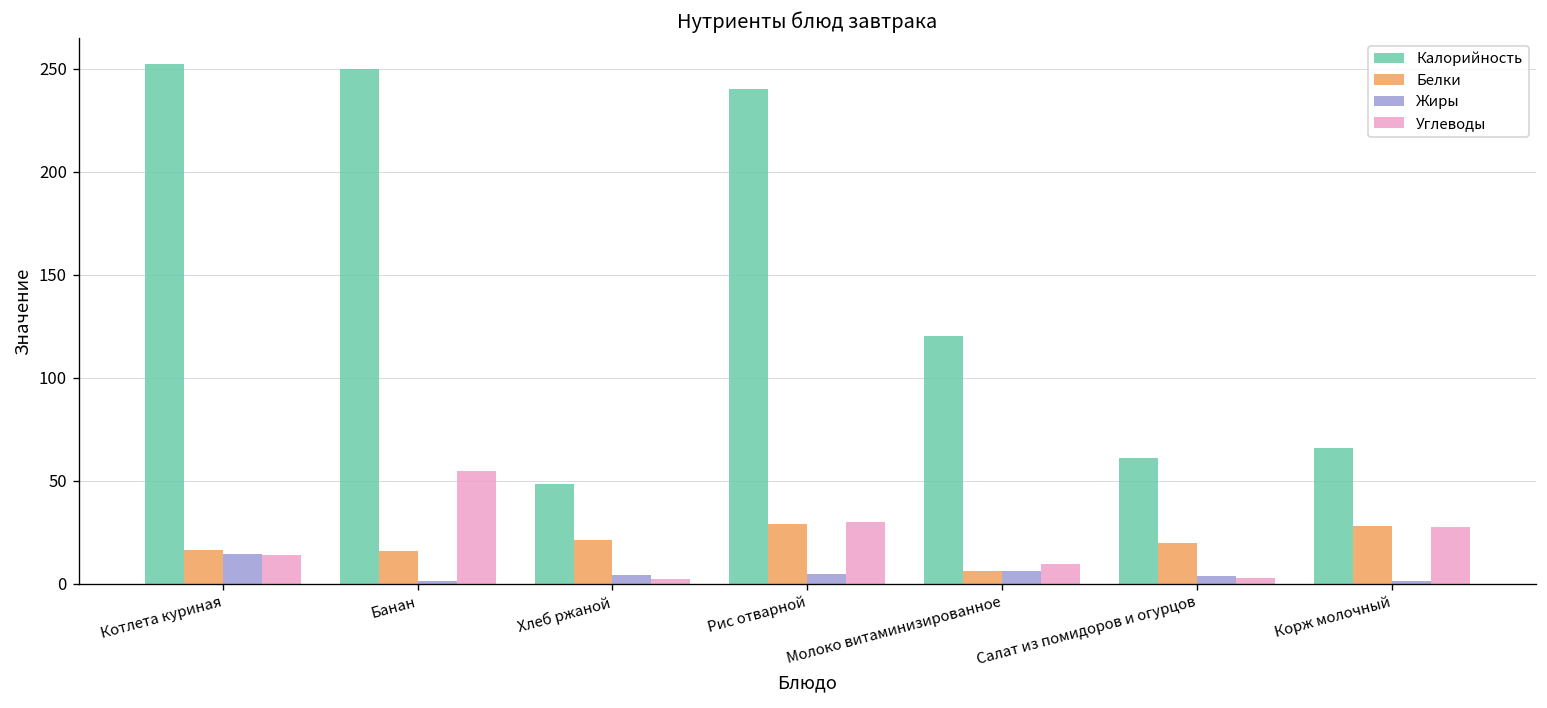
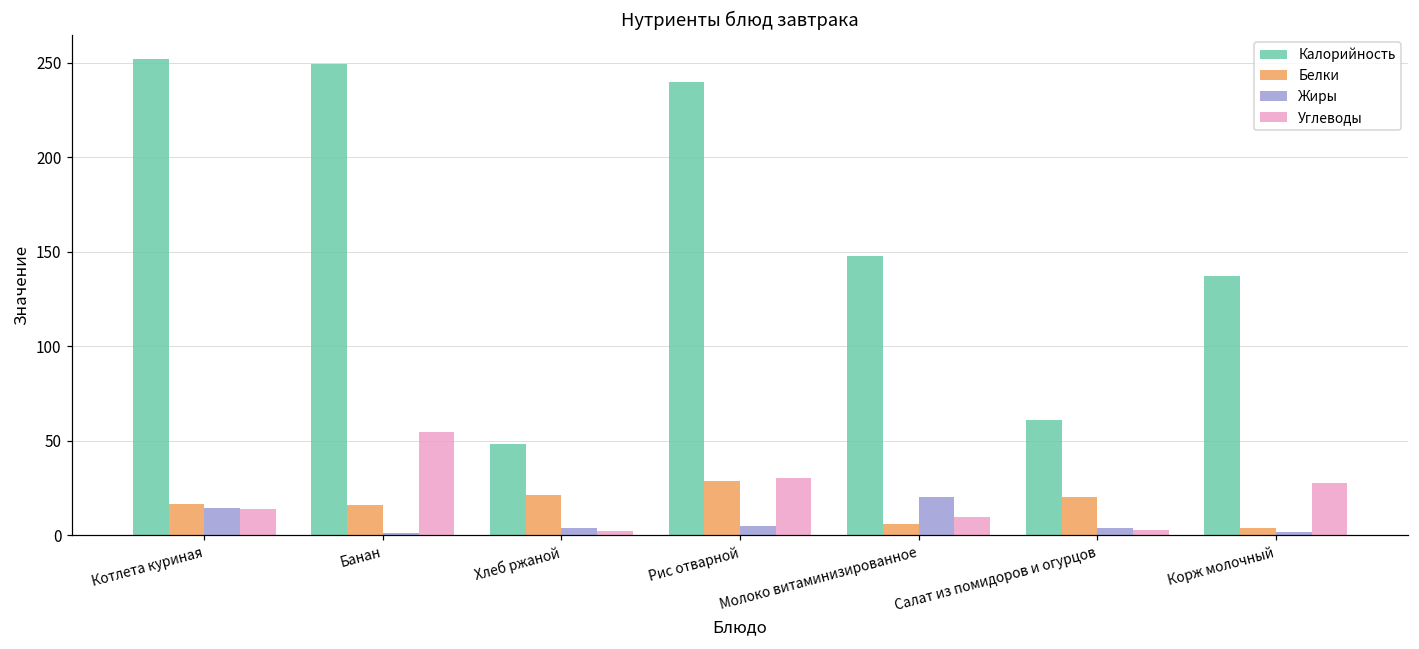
  {
    "Калорийность": {
      "Котлета куриная": 252,
      "Банан": 250,
      "Хлеб ржаной": 48,
      "Рис отварной": 240,
-     "Молоко витаминизированное": 120,
+     "Молоко витаминизированное": 148,
      "Салат из помидоров и огурцов": 61,
-     "Корж молочный": 66
+     "Корж молочный": 137
    },
    "Белки": {
      "Котлета куриная": 16,
      "Банан": 16,
      "Хлеб ржаной": 21,
      "Рис отварной": 29,
      "Молоко витаминизированное": 6,
      "Салат из помидоров и огурцов": 20,
-     "Корж молочный": 28
+     "Корж молочный": 4
    },
    "Жиры": {
      "Котлета куриная": 15,
      "Хлеб ржаной": 4,
      "Рис отварной": 5,
-     "Молоко витаминизированное": 6,
+     "Молоко витаминизированное": 20,
      "Салат из помидоров и огурцов": 4
    },
    "Углеводы": {
      "Котлета куриная": 14,
      "Банан": 55,
      "Хлеб ржаной": 2,
      "Рис отварной": 30,
      "Молоко витаминизированное": 9,
      "Салат из помидоров и огурцов": 3,
      "Корж молочный": 27
    }
  }
